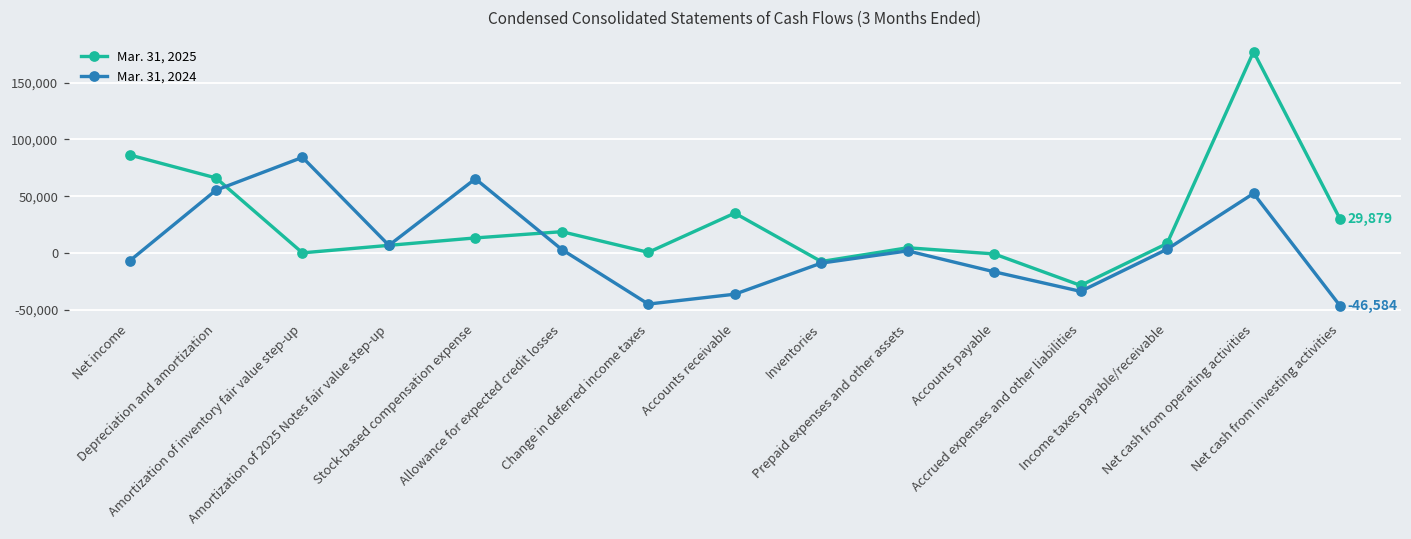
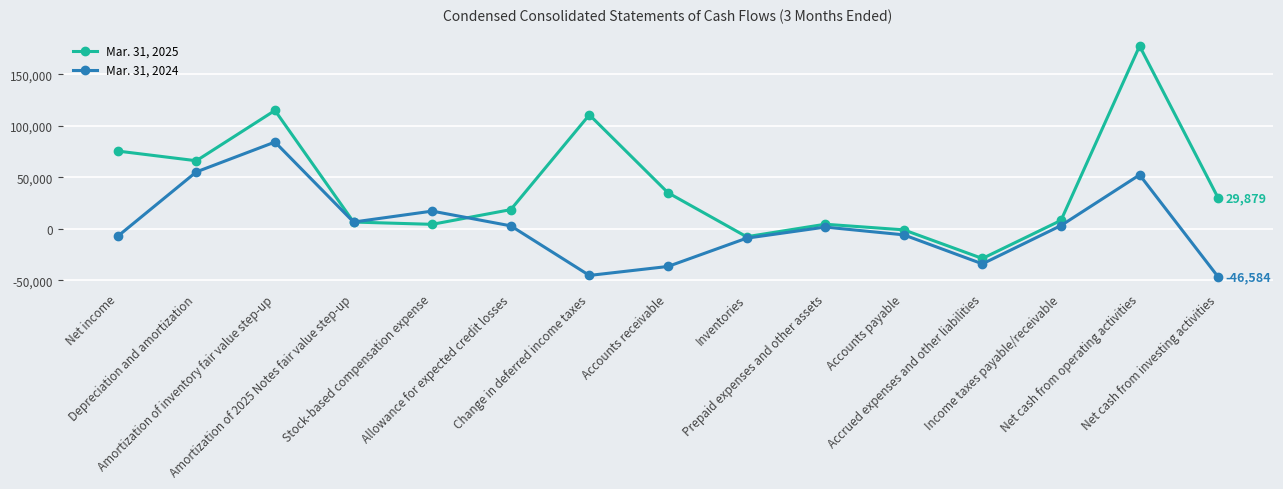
  {
    "Mar. 31, 2025": {
-     "Net income": "86,000",
+     "Net income": "75,000",
      "Depreciation and amortization": "66,000",
-     "Amortization of inventory fair value step-up": "0",
-     "Stock-based compensation expense": "13,000",
+     "Amortization of inventory fair value step-up": "115,000",
+     "Stock-based compensation expense": "4,000",
      "Allowance for expected credit losses": "19,000",
-     "Change in deferred income taxes": "1,000",
+     "Change in deferred income taxes": "111,000",
      "Accounts receivable": "35,000",
      "Prepaid expenses and other assets": "5,000",
      "Accounts payable": "-1,000",
      "Accrued expenses and other liabilities": "-29,000",
      "Income taxes payable/receivable": "8,000",
      "Net cash from operating activities": "177,000"
    },
    "Mar. 31, 2024": {
      "Net income": "-7,000",
      "Depreciation and amortization": "55,000",
      "Amortization of inventory fair value step-up": "84,000",
-     "Stock-based compensation expense": "65,000",
+     "Stock-based compensation expense": "17,000",
      "Allowance for expected credit losses": "3,000",
      "Change in deferred income taxes": "-45,000",
      "Accounts receivable": "-36,000",
      "Prepaid expenses and other assets": "2,000",
-     "Accounts payable": "-17,000",
+     "Accounts payable": "-6,000",
      "Accrued expenses and other liabilities": "-34,000",
      "Income taxes payable/receivable": "3,000",
      "Net cash from operating activities": "52,000"
    }
  }
